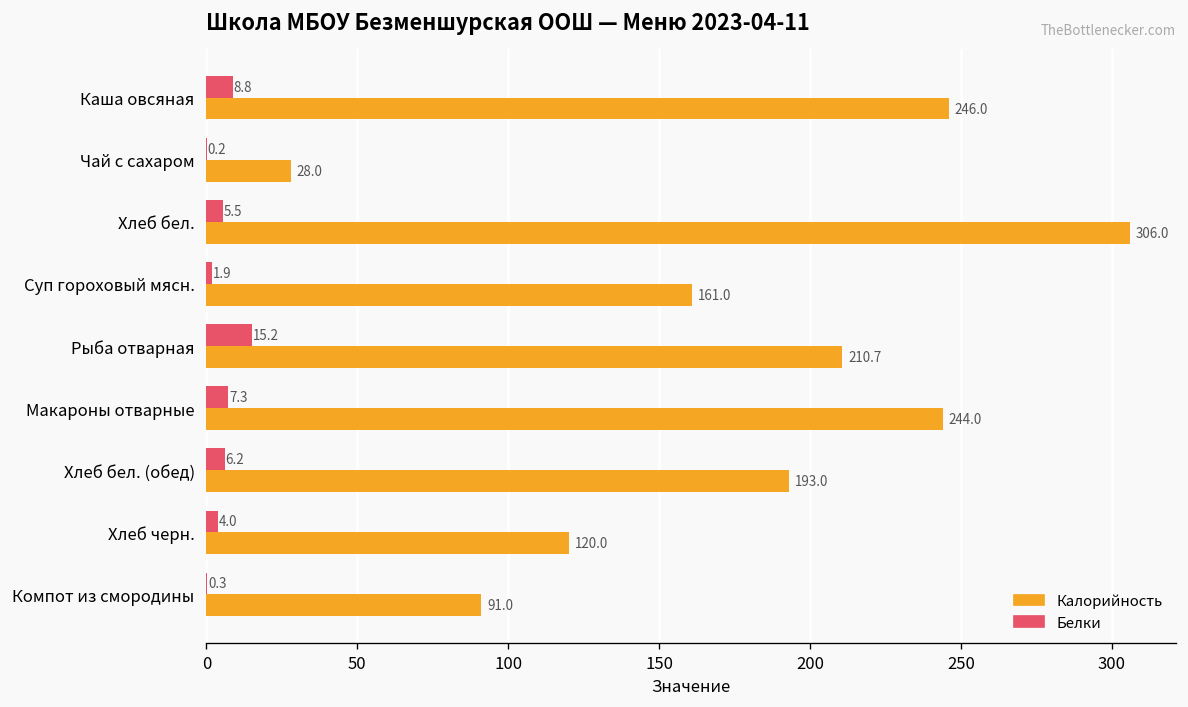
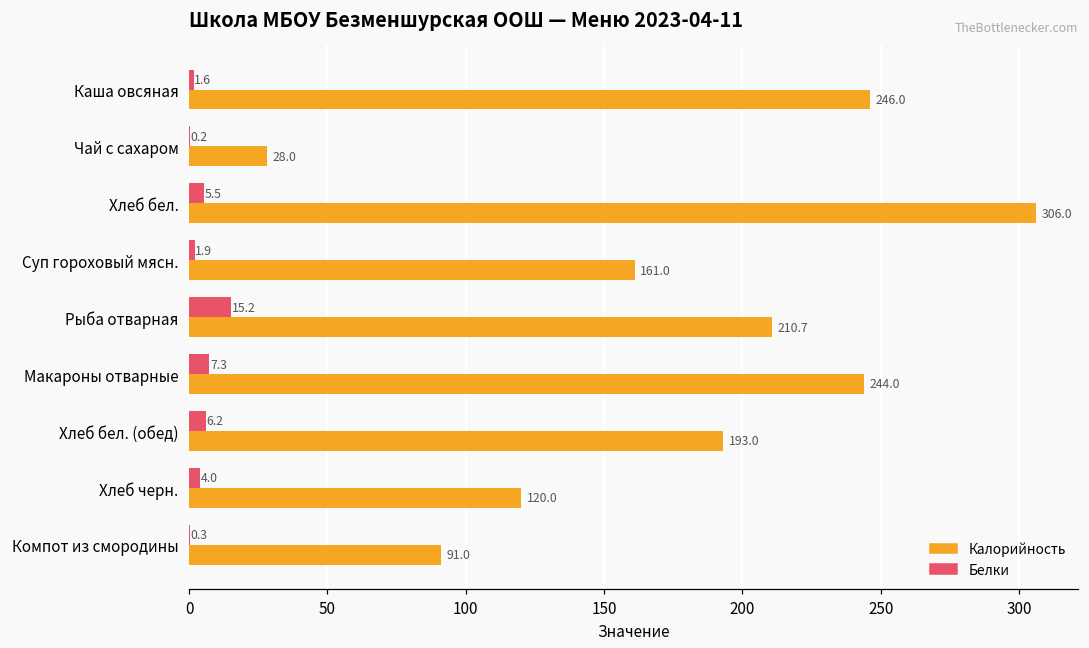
  {
    "Калорийность": {
      "Каша овсяная": 246.0,
      "Чай с сахаром": 28.0,
      "Хлеб бел.": 306.0,
      "Суп гороховый мясн.": 161.0,
      "Рыба отварная": 210.7,
      "Макароны отварные": 244.0,
      "Хлеб бел. (обед)": 193.0,
      "Хлеб черн.": 120.0,
      "Компот из смородины": 91.0
    },
    "Белки": {
-     "Каша овсяная": 8.8,
+     "Каша овсяная": 1.6,
      "Чай с сахаром": 0.2,
      "Хлеб бел.": 5.5,
      "Суп гороховый мясн.": 1.9,
      "Рыба отварная": 15.2,
      "Макароны отварные": 7.3,
      "Хлеб бел. (обед)": 6.2,
      "Хлеб черн.": 4.0,
      "Компот из смородины": 0.3
    }
  }
